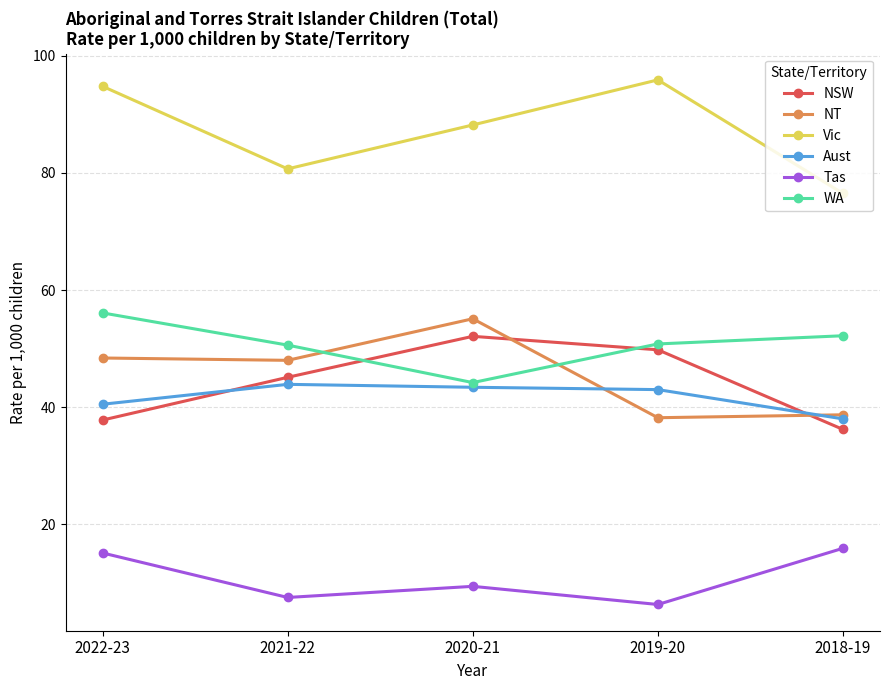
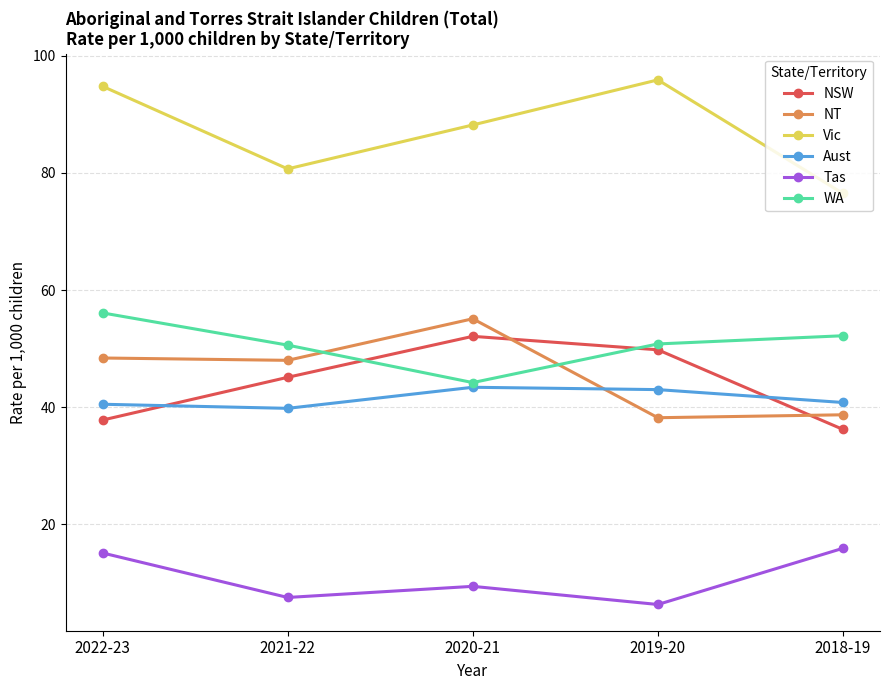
  {
    "Vic": {
      "2022-23": 95,
      "2021-22": 81,
      "2020-21": 88,
      "2019-20": 96
    },
    "Aust": {
      "2022-23": 41,
-     "2021-22": 44,
+     "2021-22": 40,
      "2020-21": 43,
      "2019-20": 43,
-     "2018-19": 38
+     "2018-19": 41
    },
    "Tas": {
      "2022-23": 15,
      "2021-22": 8,
      "2020-21": 9,
      "2019-20": 6,
      "2018-19": 16
    },
    "WA": {
      "2022-23": 56,
      "2021-22": 51,
      "2020-21": 44,
      "2019-20": 51,
      "2018-19": 52
    }
  }
